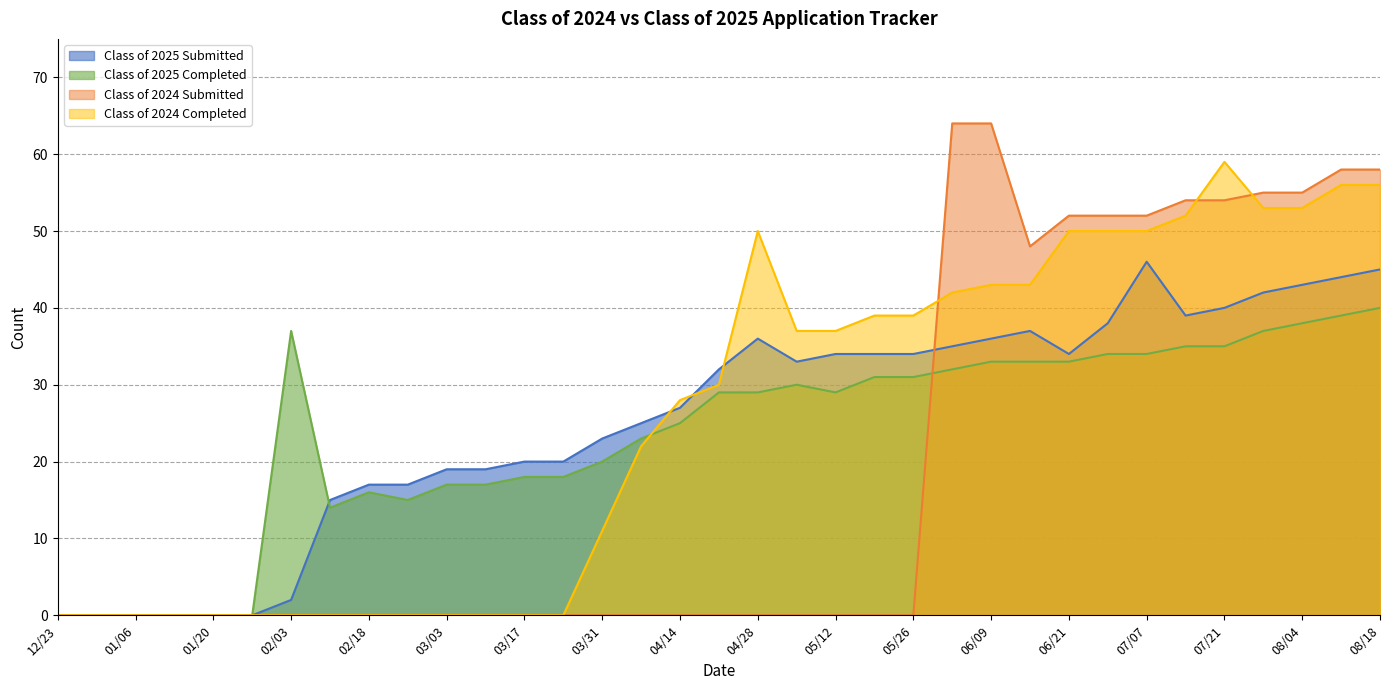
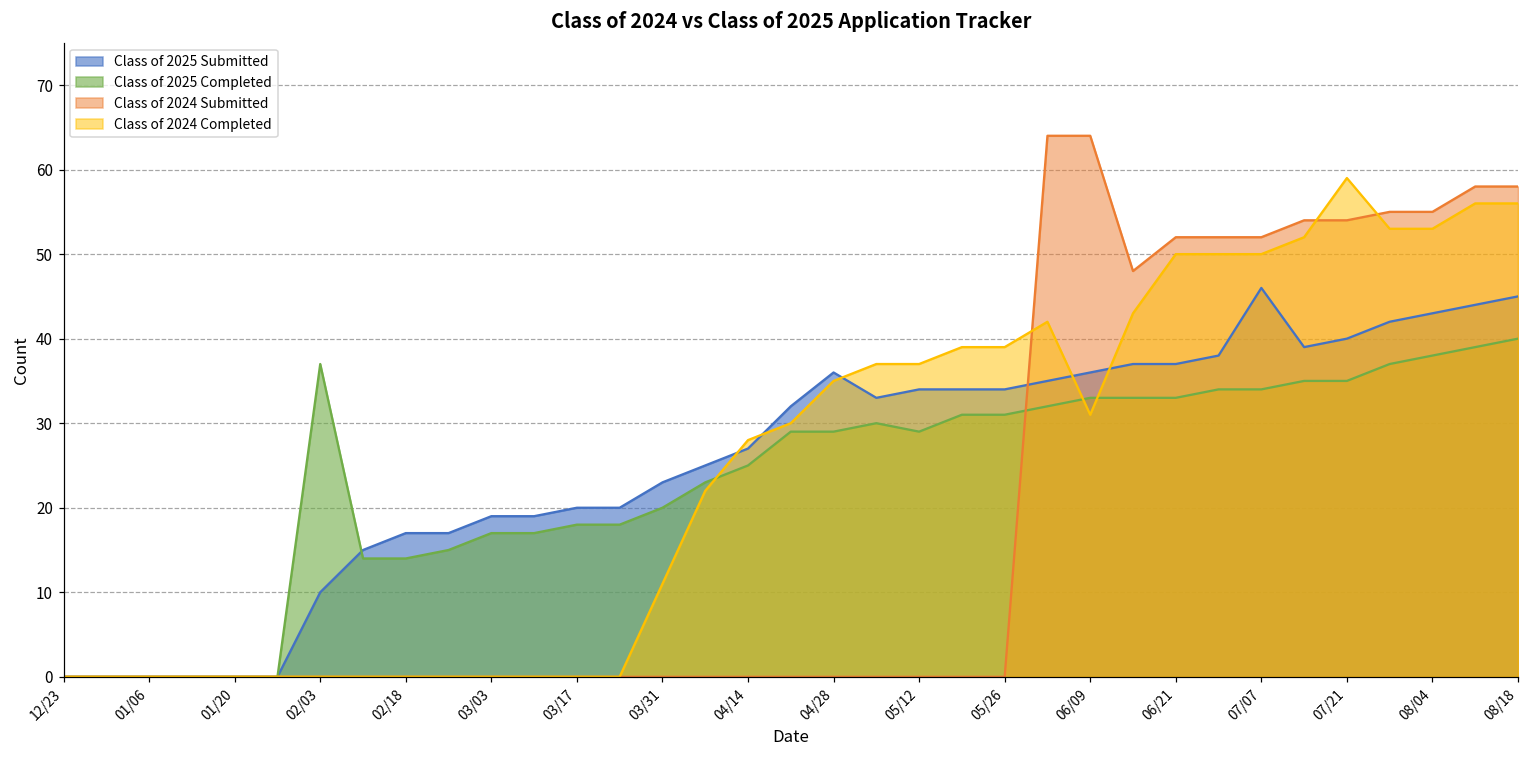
  {
    "Class of 2025 Submitted": {
-     "02/03": 2,
+     "02/03": 10,
      "02/18": 17,
      "03/03": 19,
      "03/17": 20,
      "03/31": 23,
      "04/14": 27,
      "04/28": 36,
      "05/12": 34,
      "05/26": 34,
      "06/09": 36,
-     "06/21": 34,
+     "06/21": 37,
      "07/07": 46,
      "07/21": 40,
      "08/04": 43,
      "08/18": 45
    },
    "Class of 2025 Completed": {
      "02/03": 37,
-     "02/18": 16,
+     "02/18": 14,
      "03/03": 17,
      "03/17": 18,
      "03/31": 20,
      "04/14": 25,
      "04/28": 29,
      "05/12": 29,
      "05/26": 31,
      "06/09": 33,
      "06/21": 33,
      "07/07": 34,
      "07/21": 35,
      "08/04": 38,
      "08/18": 40
    },
    "Class of 2024 Submitted": {
      "03/31": 0,
      "04/14": 0,
      "04/28": 0,
      "05/12": 0,
      "05/26": 0,
      "06/09": 64,
      "06/21": 52,
      "07/07": 52,
      "07/21": 54,
      "08/04": 55,
      "08/18": 58
    },
    "Class of 2024 Completed": {
      "03/31": 11,
      "04/14": 28,
-     "04/28": 50,
+     "04/28": 35,
      "05/12": 37,
      "05/26": 39,
-     "06/09": 43,
+     "06/09": 31,
      "06/21": 50,
      "07/07": 50,
      "07/21": 59,
      "08/04": 53,
      "08/18": 56
    }
  }
